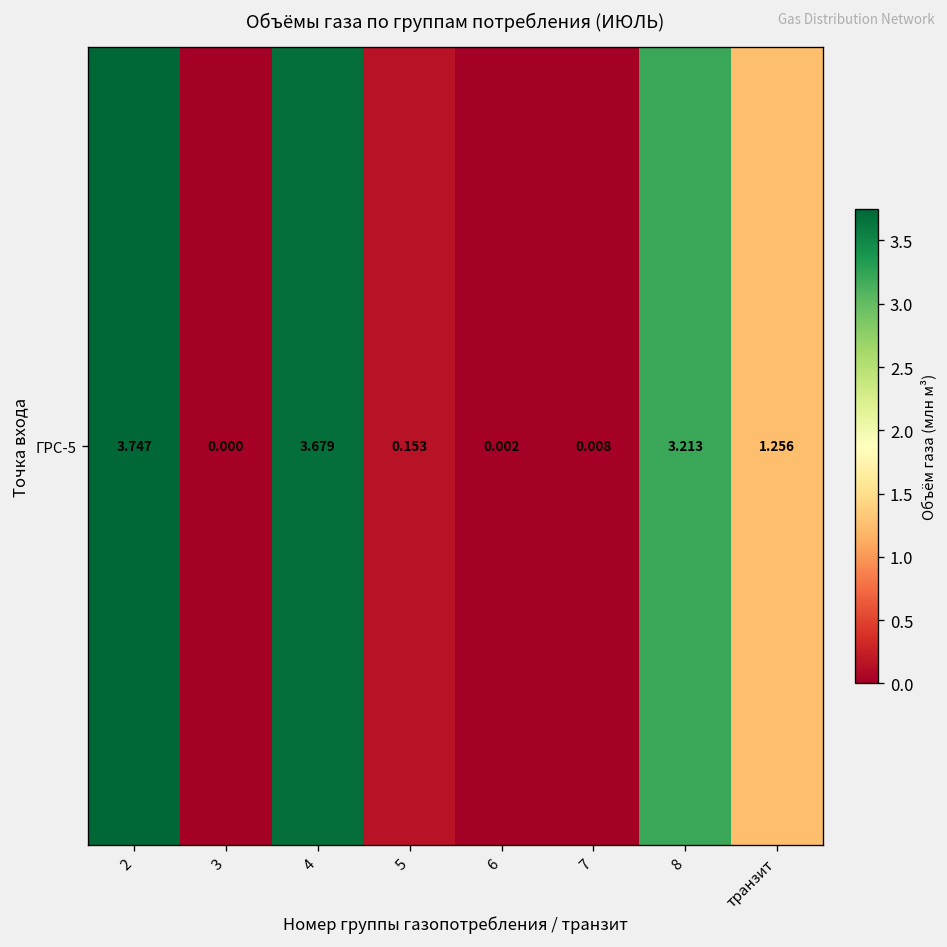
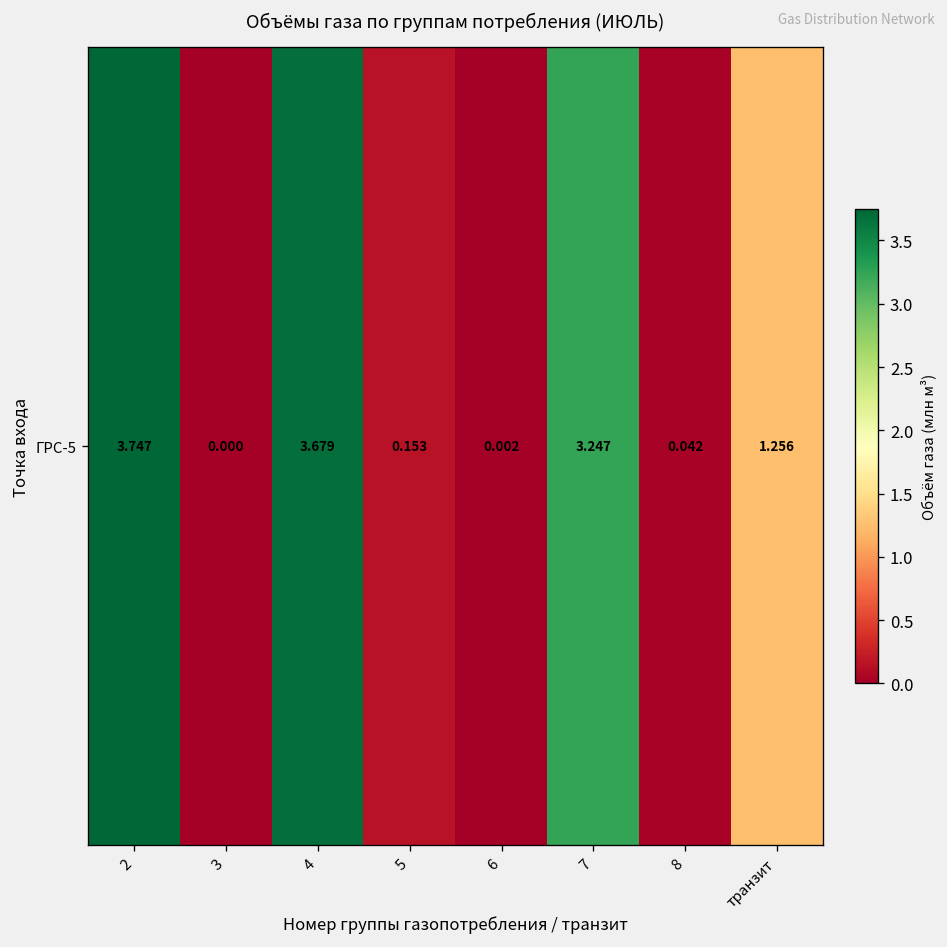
  {
    "ГРС-5": {
      "2": 3.747,
      "3": 0.000,
      "4": 3.679,
      "5": 0.153,
      "6": 0.002,
-     "7": 0.008,
-     "8": 3.213,
+     "7": 3.247,
+     "8": 0.042,
      "транзит": 1.256
    }
  }
